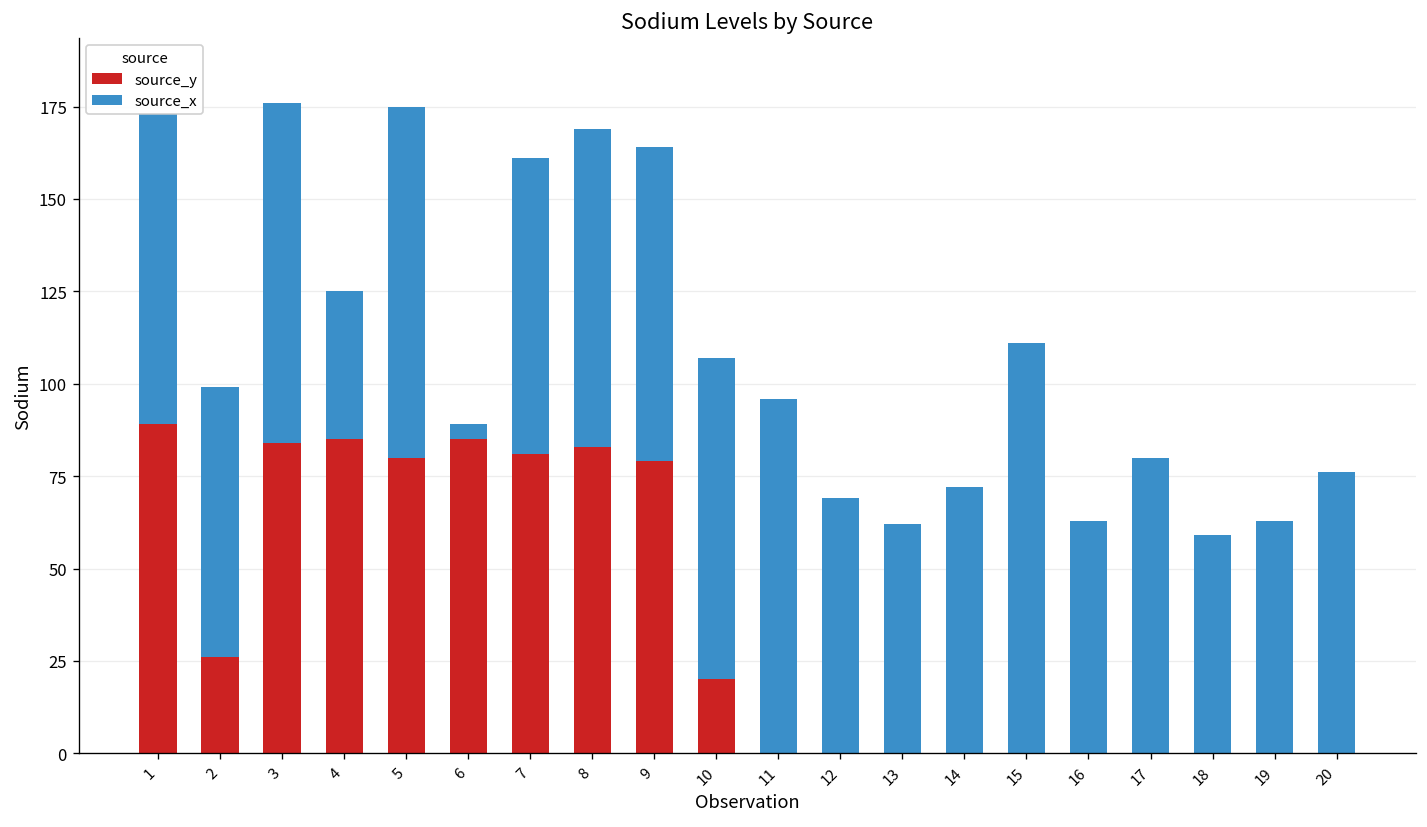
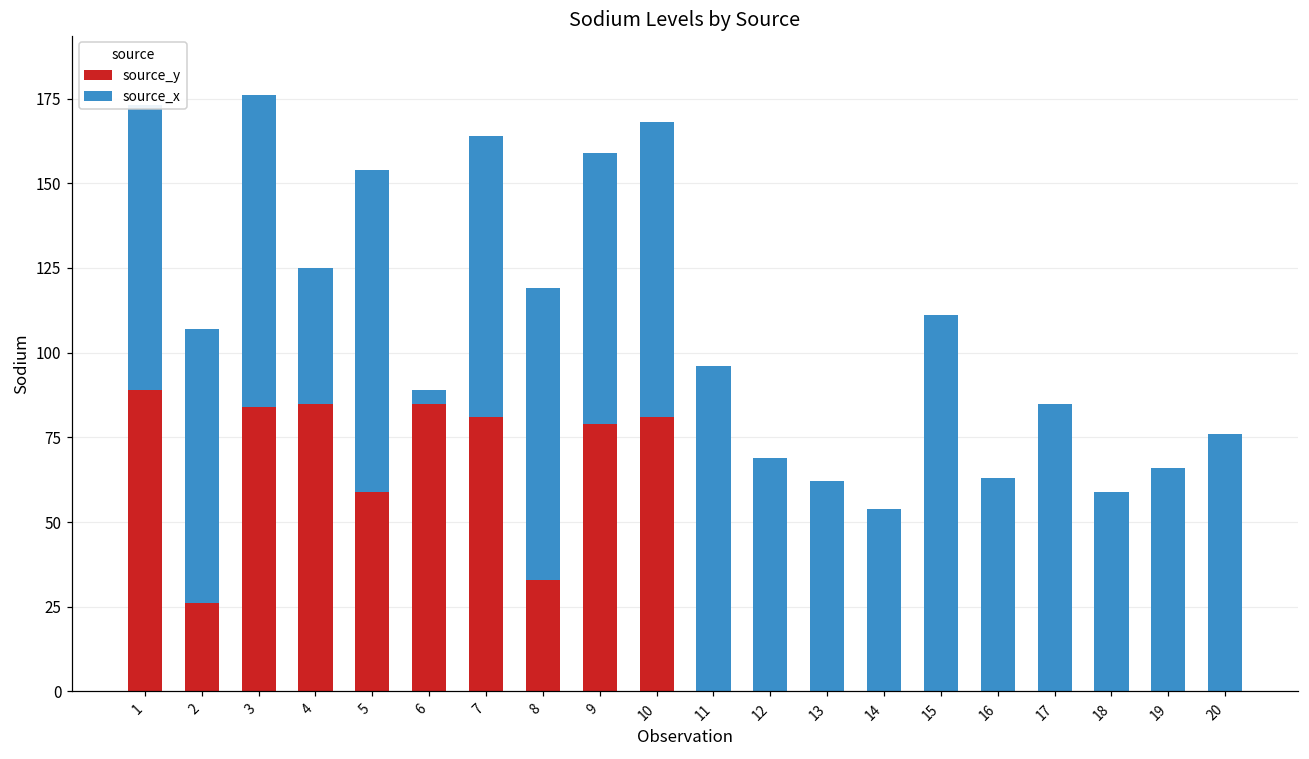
  {
    "source_y": {
      "1": 89,
      "2": 26,
      "3": 84,
      "4": 85,
-     "5": 80,
+     "5": 59,
      "6": 85,
      "7": 81,
-     "8": 83,
+     "8": 33,
      "9": 79,
-     "10": 20,
+     "10": 81,
      "11": 0,
      "12": 0,
      "13": 0,
      "14": 0,
      "15": 0,
      "16": 0,
      "17": 0,
      "18": 0,
      "19": 0,
      "20": 0
    },
    "source_x": {
-     "2": 73,
+     "2": 81,
      "3": 92,
      "4": 40,
      "5": 95,
      "6": 4,
-     "7": 80,
+     "7": 83,
      "8": 86,
-     "9": 85,
+     "9": 80,
      "10": 87,
      "11": 96,
      "12": 69,
      "13": 62,
-     "14": 72,
+     "14": 54,
      "15": 111,
      "16": 63,
-     "17": 80,
+     "17": 85,
      "18": 59,
-     "19": 63,
+     "19": 66,
      "20": 76
    }
  }
